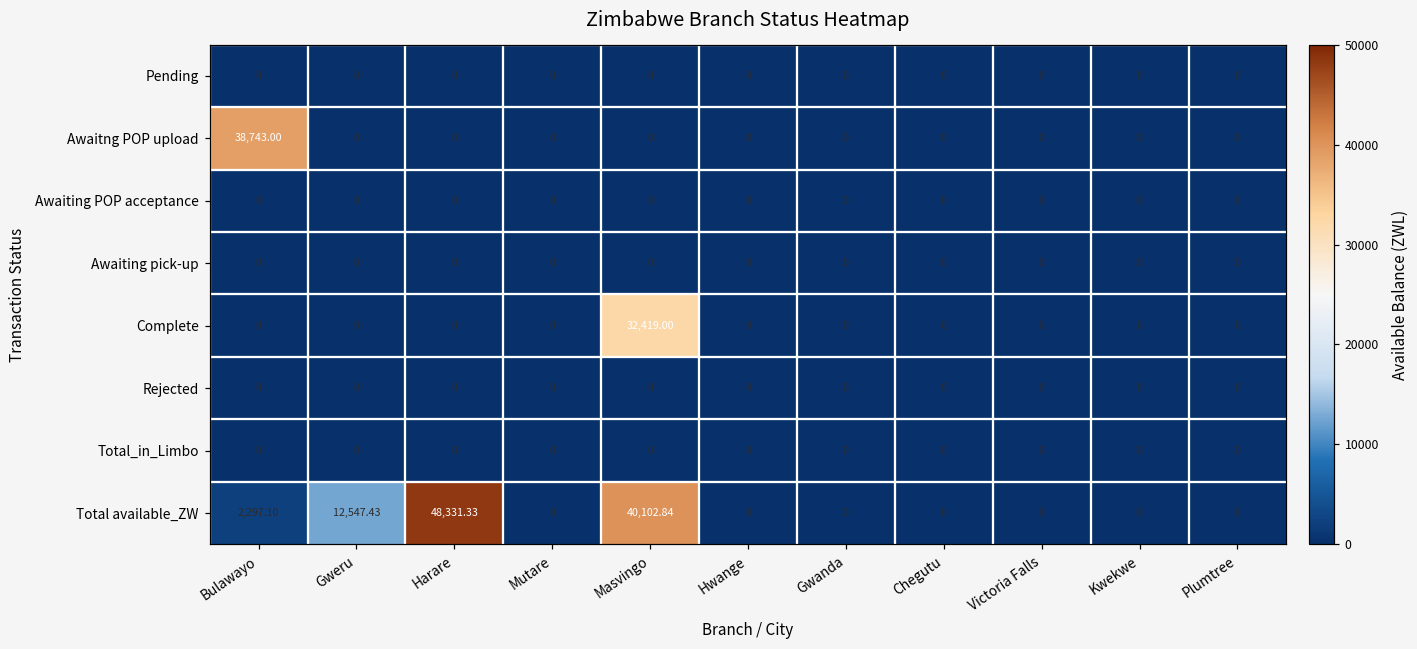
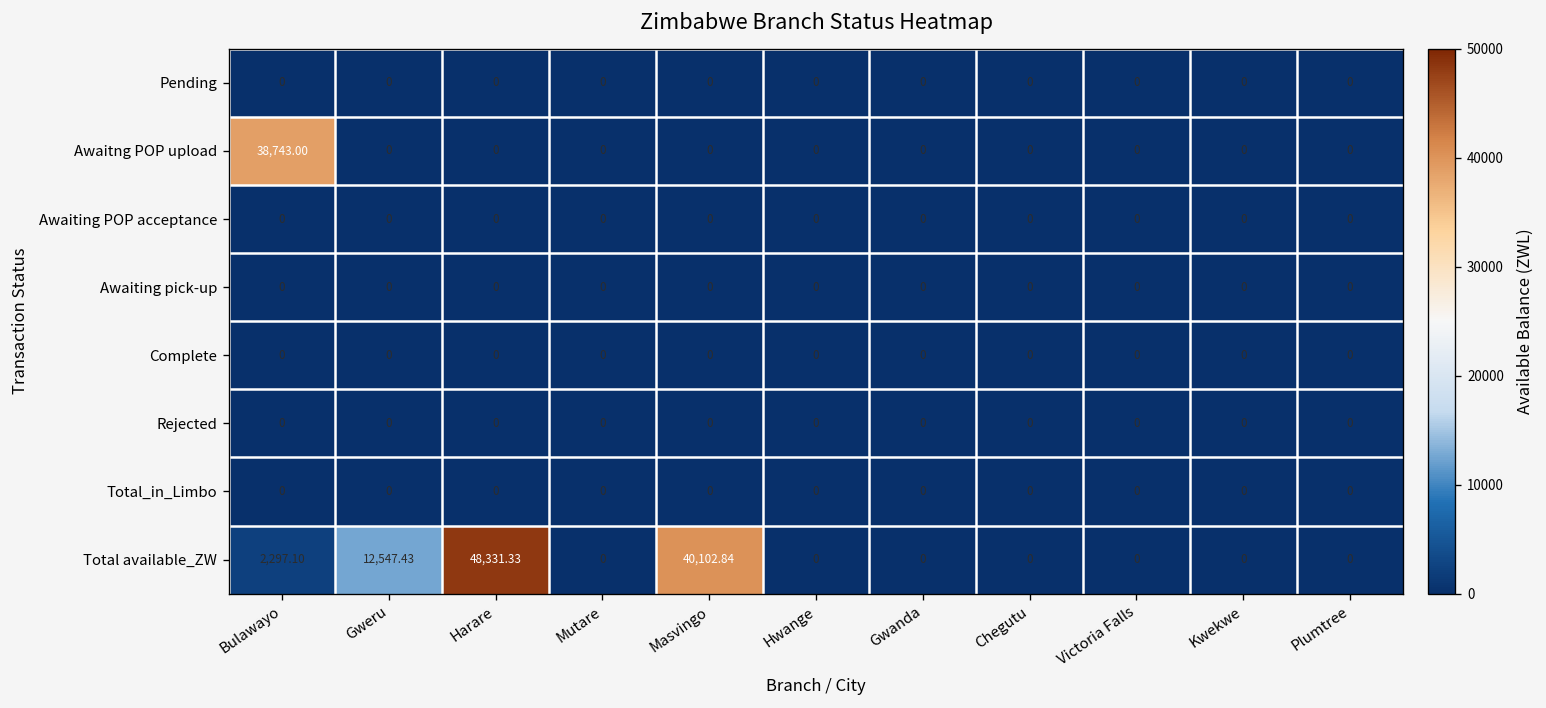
  {
    "Pending": {
      "Bulawayo": "0",
      "Gweru": "0",
      "Harare": "0",
      "Mutare": "0",
      "Masvingo": "0",
      "Hwange": "0",
      "Gwanda": "0",
      "Chegutu": "0",
      "Victoria Falls": "0",
      "Kwekwe": "0",
      "Plumtree": "0"
    },
    "Awaitng POP upload": {
      "Bulawayo": "38,743.00",
      "Gweru": "0",
      "Harare": "0",
      "Mutare": "0",
      "Masvingo": "0",
      "Hwange": "0",
      "Gwanda": "0",
      "Chegutu": "0",
      "Victoria Falls": "0",
      "Kwekwe": "0",
      "Plumtree": "0"
    },
    "Awaiting POP acceptance": {
      "Bulawayo": "0",
      "Gweru": "0",
      "Harare": "0",
      "Mutare": "0",
      "Masvingo": "0",
      "Hwange": "0",
      "Gwanda": "0",
      "Chegutu": "0",
      "Victoria Falls": "0",
      "Kwekwe": "0",
      "Plumtree": "0"
    },
    "Awaiting pick-up": {
      "Bulawayo": "0",
      "Gweru": "0",
      "Harare": "0",
      "Mutare": "0",
      "Masvingo": "0",
      "Hwange": "0",
      "Gwanda": "0",
      "Chegutu": "0",
      "Victoria Falls": "0",
      "Kwekwe": "0",
      "Plumtree": "0"
    },
    "Complete": {
      "Bulawayo": "0",
      "Gweru": "0",
      "Harare": "0",
      "Mutare": "0",
-     "Masvingo": "32,419.00",
+     "Masvingo": "0",
      "Hwange": "0",
      "Gwanda": "0",
      "Chegutu": "0",
      "Victoria Falls": "0",
      "Kwekwe": "0",
      "Plumtree": "0"
    },
    "Rejected": {
      "Bulawayo": "0",
      "Gweru": "0",
      "Harare": "0",
      "Mutare": "0",
      "Masvingo": "0",
      "Hwange": "0",
      "Gwanda": "0",
      "Chegutu": "0",
      "Victoria Falls": "0",
      "Kwekwe": "0",
      "Plumtree": "0"
    },
    "Total_in_Limbo": {
      "Bulawayo": "0",
      "Gweru": "0",
      "Harare": "0",
      "Mutare": "0",
      "Masvingo": "0",
      "Hwange": "0",
      "Gwanda": "0",
      "Chegutu": "0",
      "Victoria Falls": "0",
      "Kwekwe": "0",
      "Plumtree": "0"
    },
    "Total available_ZW": {
      "Bulawayo": "2,297.10",
      "Gweru": "12,547.43",
      "Harare": "48,331.33",
      "Mutare": "0",
      "Masvingo": "40,102.84",
      "Hwange": "0",
      "Gwanda": "0",
      "Chegutu": "0",
      "Victoria Falls": "0",
      "Kwekwe": "0",
      "Plumtree": "0"
    }
  }
